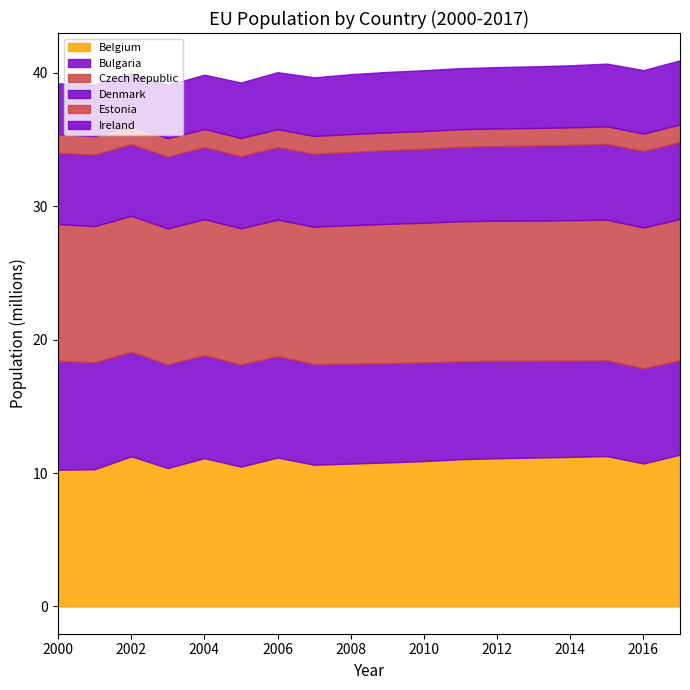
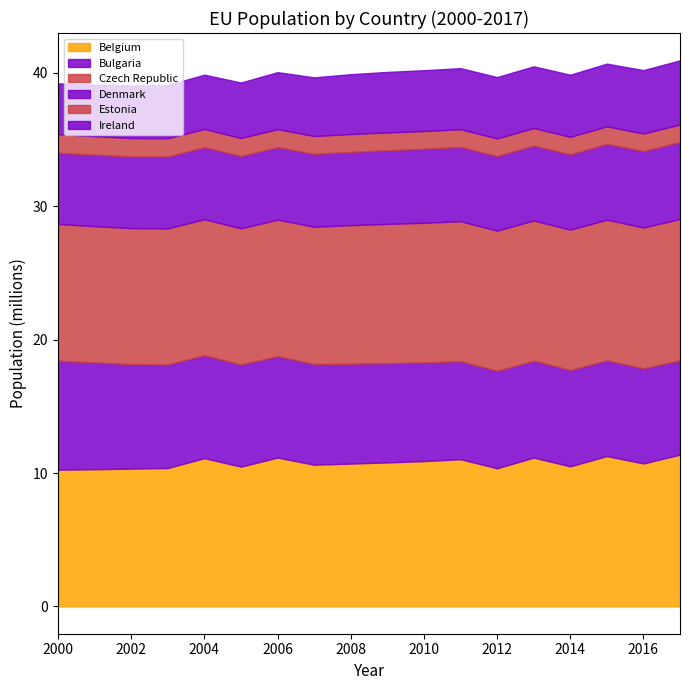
  {
    "Belgium": {
      "2000": 10.3,
-     "2002": 11.3,
+     "2002": 10.3,
      "2004": 11.1,
      "2006": 11.2,
      "2008": 10.7,
      "2010": 10.9,
-     "2012": 11.1,
-     "2014": 11.2,
+     "2012": 10.4,
+     "2014": 10.5,
      "2016": 10.7
    }
  }
